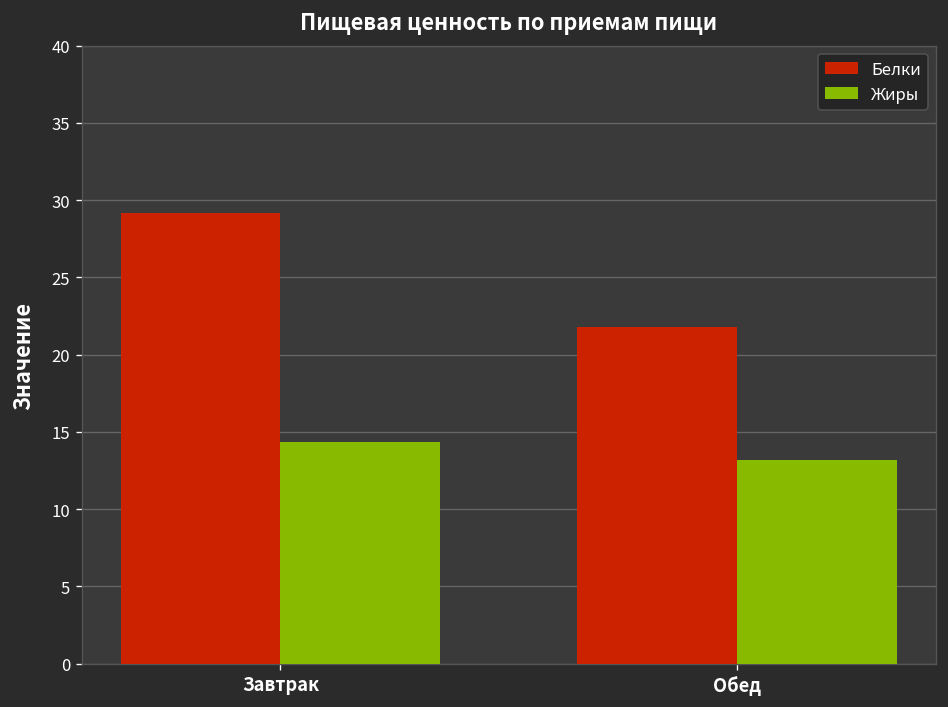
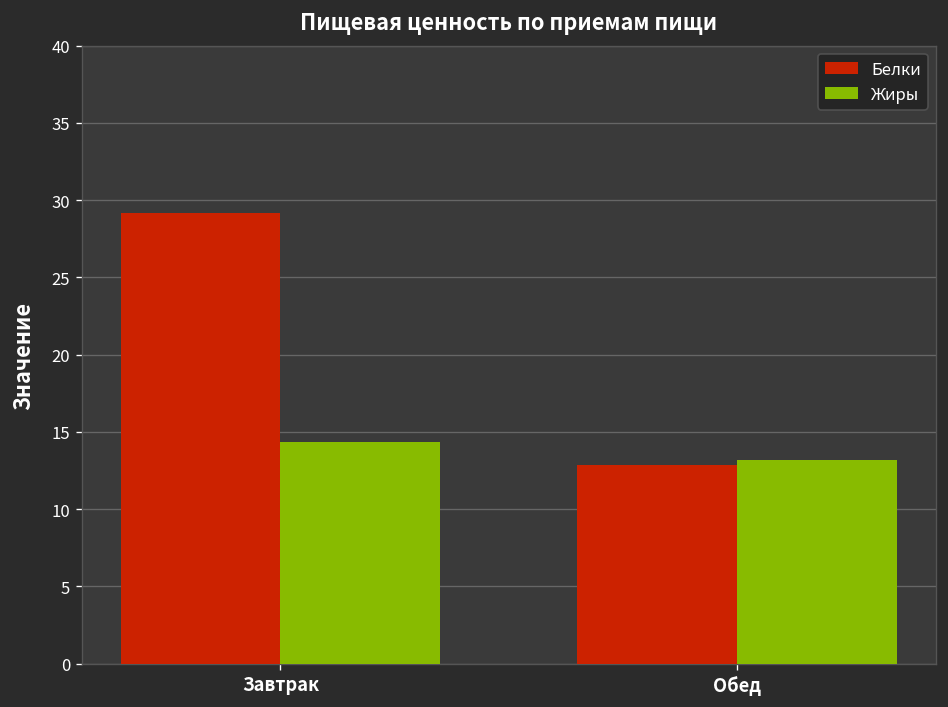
  {
    "Белки": {
      "Завтрак": 29.2,
-     "Обед": 21.8
+     "Обед": 12.8
    },
    "Жиры": {
      "Завтрак": 14.4,
      "Обед": 13.2
    }
  }
